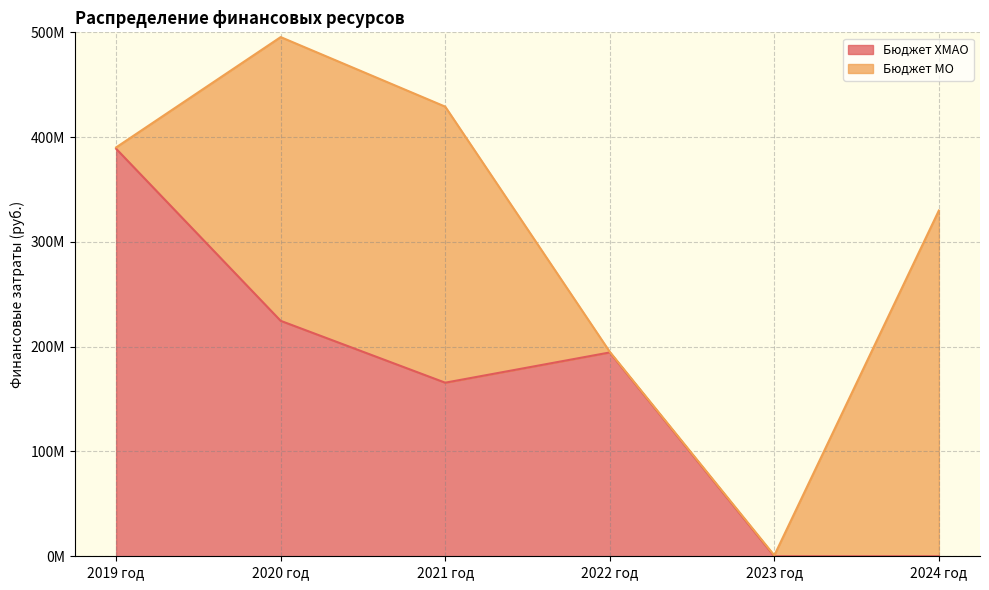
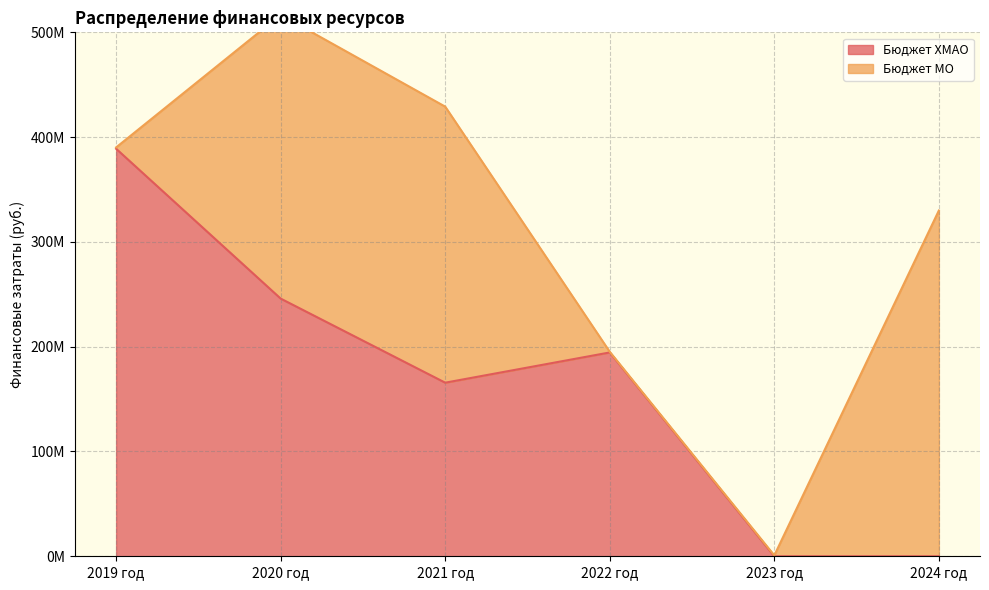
  {
    "Бюджет ХМАО": {
-     "2020 год": 225000000,
+     "2020 год": 246000000,
      "2021 год": 166000000,
      "2024 год": 0
    },
    "Бюджет МО": {
      "2021 год": 263000000,
      "2024 год": 330000000
    }
  }
